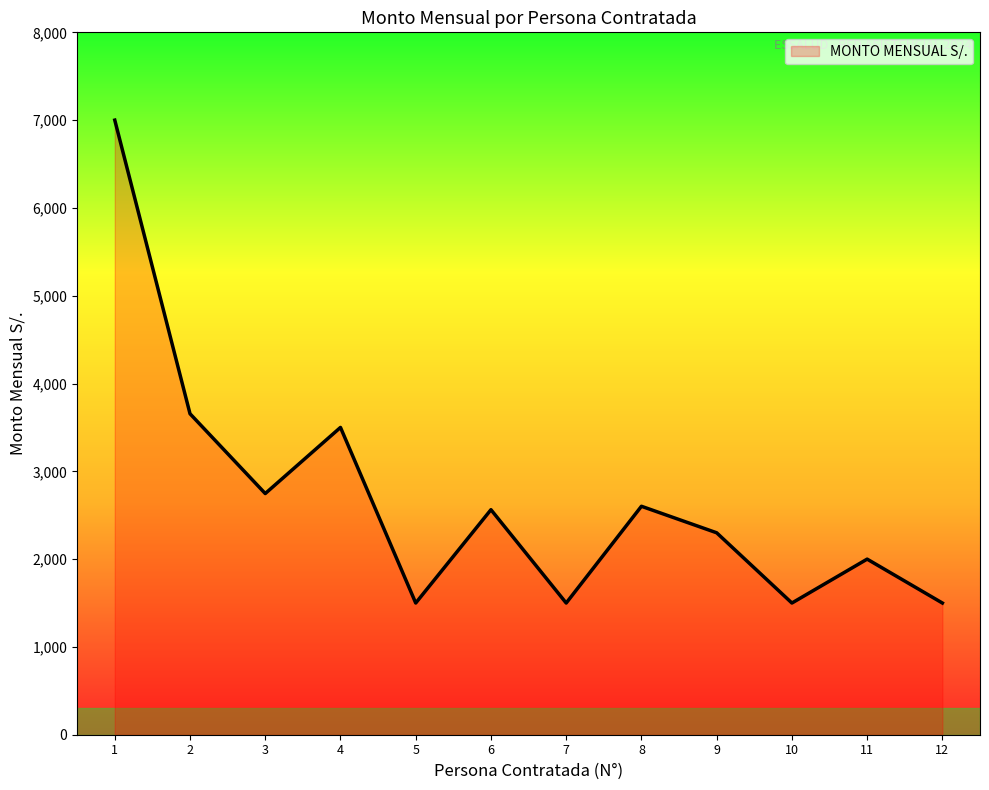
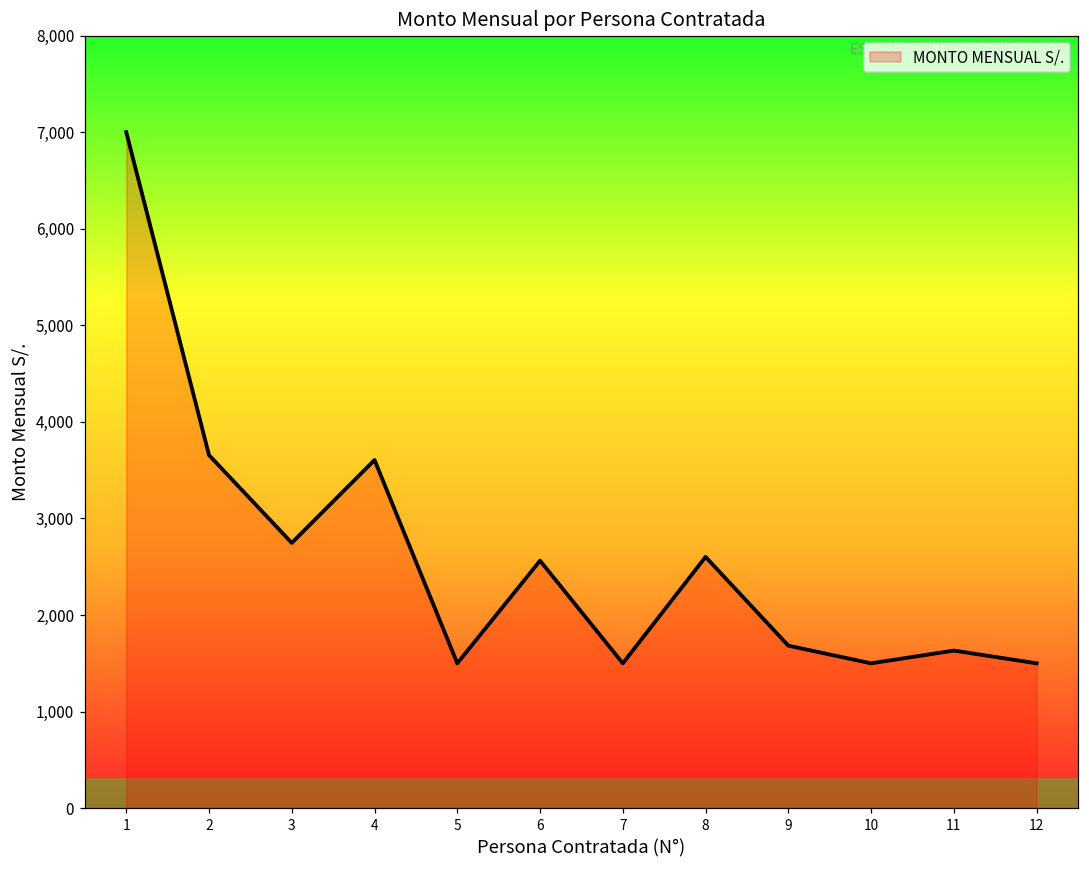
  {
    "1": "7,000",
    "2": "3,700",
    "3": "2,700",
-   "4": "3,500",
+   "4": "3,600",
    "5": "1,500",
    "6": "2,600",
    "7": "1,500",
    "8": "2,600",
-   "9": "2,300",
+   "9": "1,700",
    "10": "1,500",
-   "11": "2,000",
+   "11": "1,600",
    "12": "1,500"
  }
